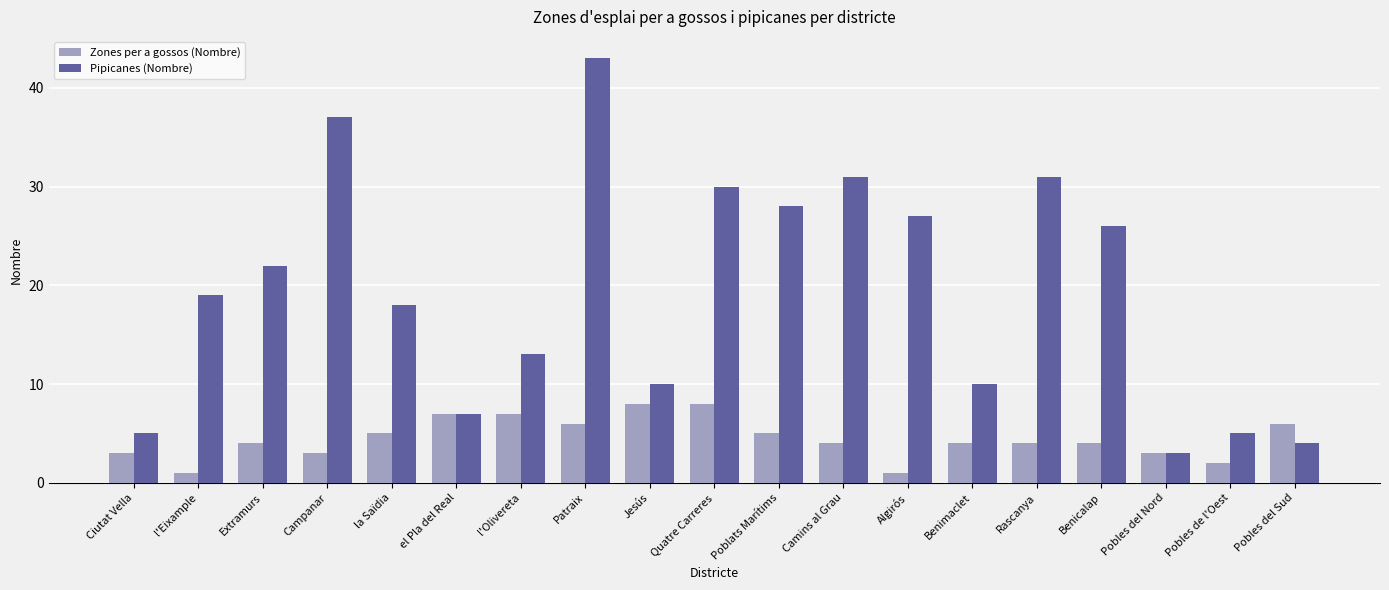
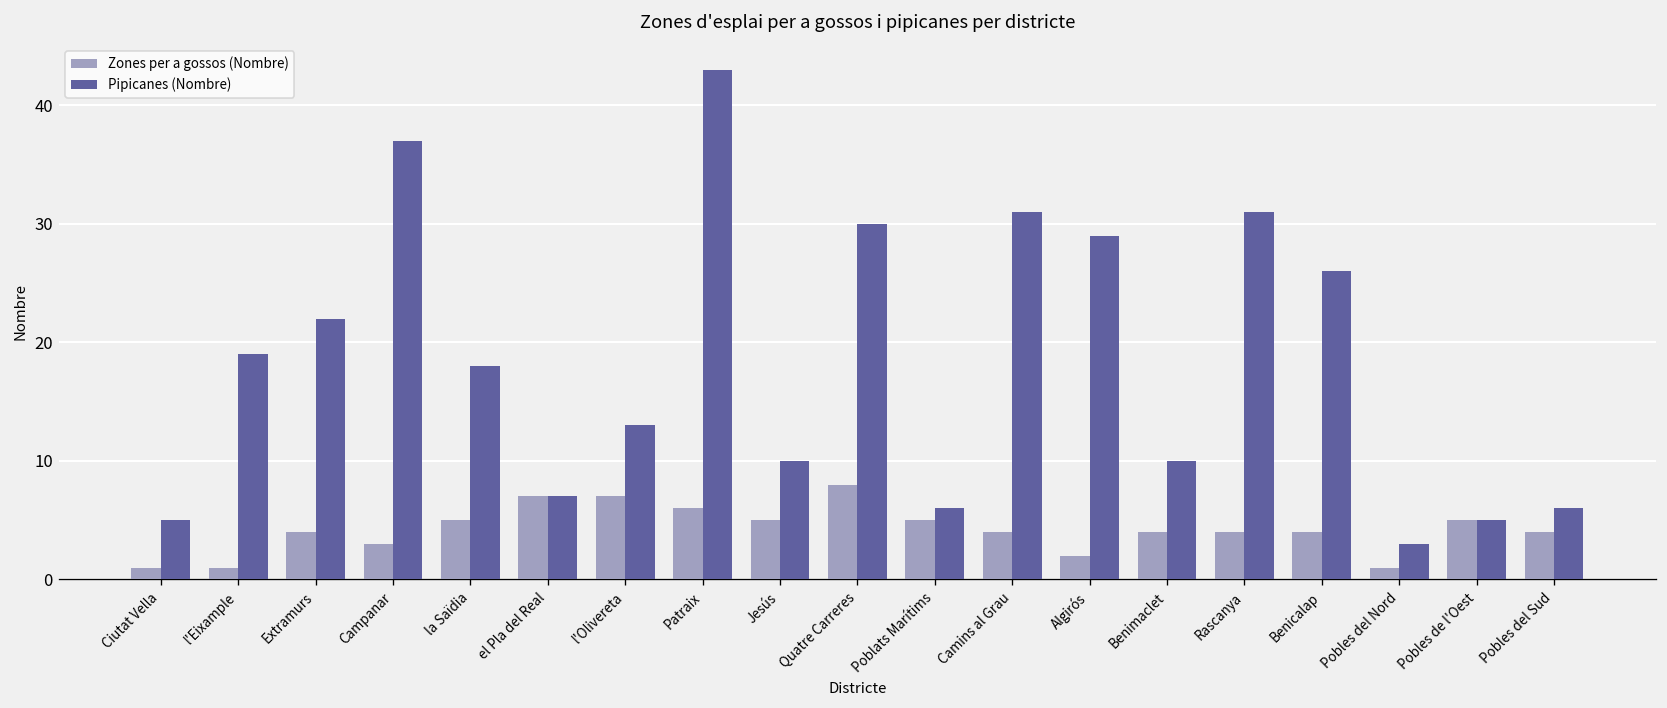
  {
    "Zones per a gossos (Nombre)": {
-     "Ciutat Vella": 3,
+     "Ciutat Vella": 1,
      "l'Eixample": 1,
      "Extramurs": 4,
      "Campanar": 3,
      "la Saïdia": 5,
      "el Pla del Real": 7,
      "l'Olivereta": 7,
      "Patraix": 6,
-     "Jesús": 8,
+     "Jesús": 5,
      "Quatre Carreres": 8,
      "Poblats Marítims": 5,
      "Camins al Grau": 4,
-     "Algirós": 1,
+     "Algirós": 2,
      "Benimaclet": 4,
      "Rascanya": 4,
      "Benicalap": 4,
-     "Pobles del Nord": 3,
-     "Pobles de l'Oest": 2,
-     "Pobles del Sud": 6
+     "Pobles del Nord": 1,
+     "Pobles de l'Oest": 5,
+     "Pobles del Sud": 4
    },
    "Pipicanes (Nombre)": {
      "Ciutat Vella": 5,
      "l'Eixample": 19,
      "Extramurs": 22,
      "Campanar": 37,
      "la Saïdia": 18,
      "el Pla del Real": 7,
      "l'Olivereta": 13,
      "Patraix": 43,
      "Jesús": 10,
      "Quatre Carreres": 30,
-     "Poblats Marítims": 28,
+     "Poblats Marítims": 6,
      "Camins al Grau": 31,
-     "Algirós": 27,
+     "Algirós": 29,
      "Benimaclet": 10,
      "Rascanya": 31,
      "Benicalap": 26,
      "Pobles del Nord": 3,
      "Pobles de l'Oest": 5,
-     "Pobles del Sud": 4
+     "Pobles del Sud": 6
    }
  }
